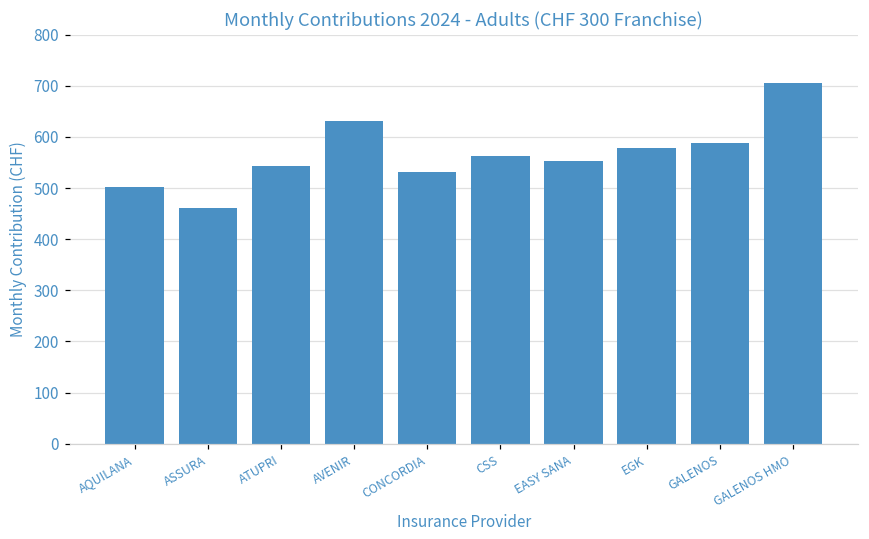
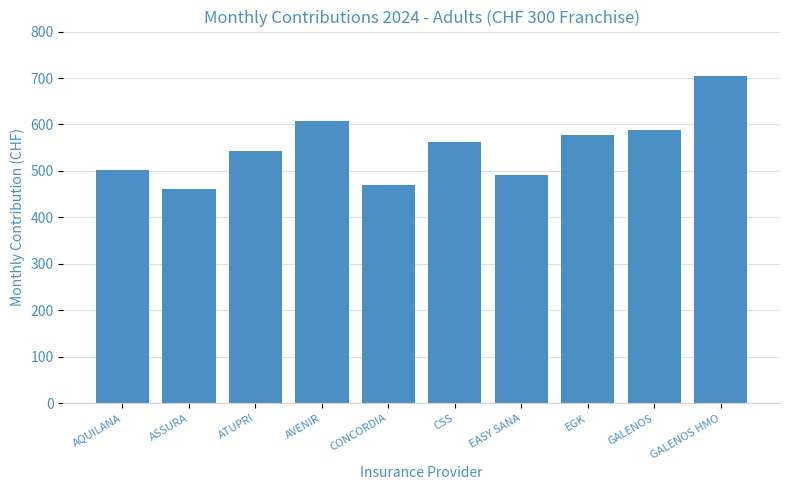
  {
    "AQUILANA": 500,
    "ASSURA": 460,
    "ATUPRI": 540,
-   "AVENIR": 630,
-   "CONCORDIA": 530,
+   "AVENIR": 610,
+   "CONCORDIA": 470,
    "CSS": 560,
-   "EASY SANA": 550,
+   "EASY SANA": 490,
    "EGK": 580,
    "GALENOS": 590,
    "GALENOS HMO": 700
  }
